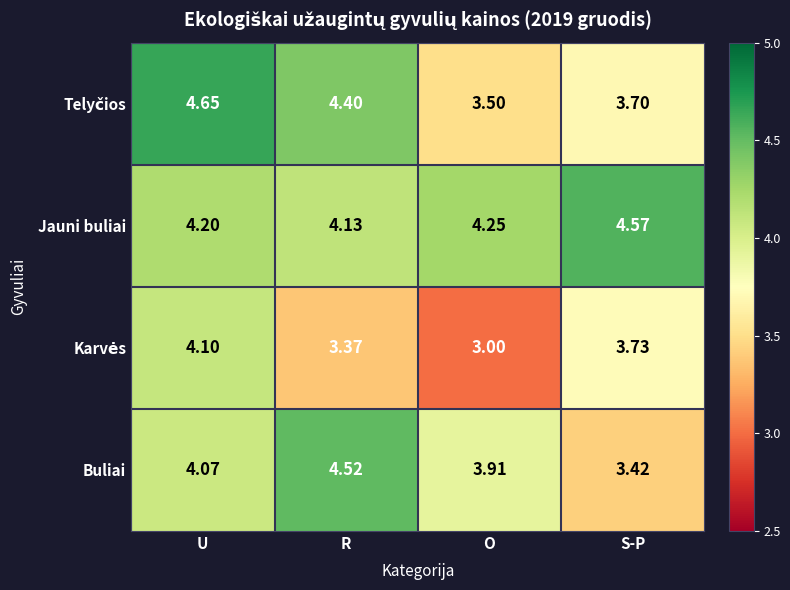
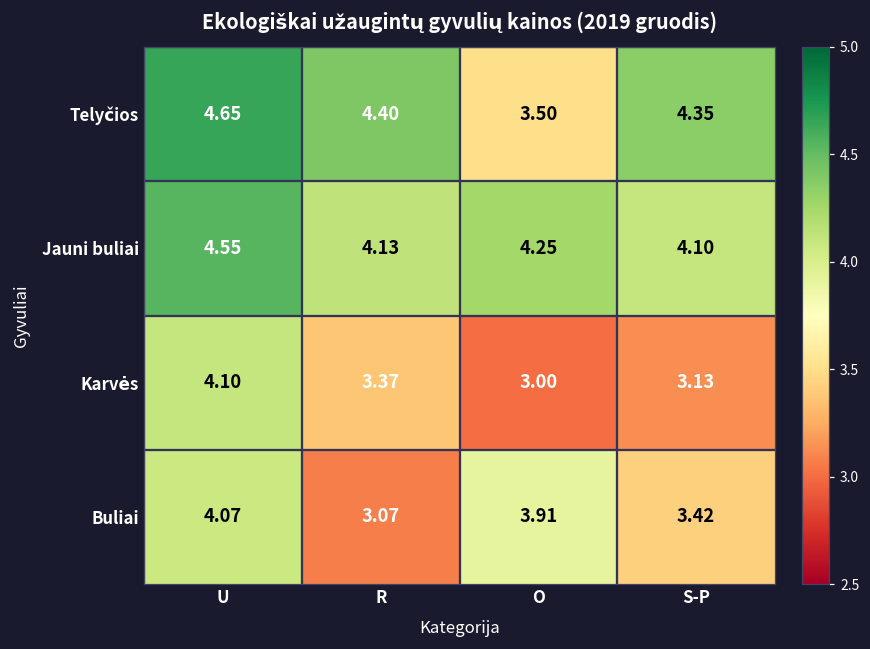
  {
    "Telyčios": {
      "U": 4.65,
      "R": 4.40,
      "O": 3.50,
-     "S-P": 3.70
+     "S-P": 4.35
    },
    "Jauni buliai": {
-     "U": 4.20,
+     "U": 4.55,
      "R": 4.13,
      "O": 4.25,
-     "S-P": 4.57
+     "S-P": 4.10
    },
    "Karvės": {
      "U": 4.10,
      "R": 3.37,
      "O": 3.00,
-     "S-P": 3.73
+     "S-P": 3.13
    },
    "Buliai": {
      "U": 4.07,
-     "R": 4.52,
+     "R": 3.07,
      "O": 3.91,
      "S-P": 3.42
    }
  }
